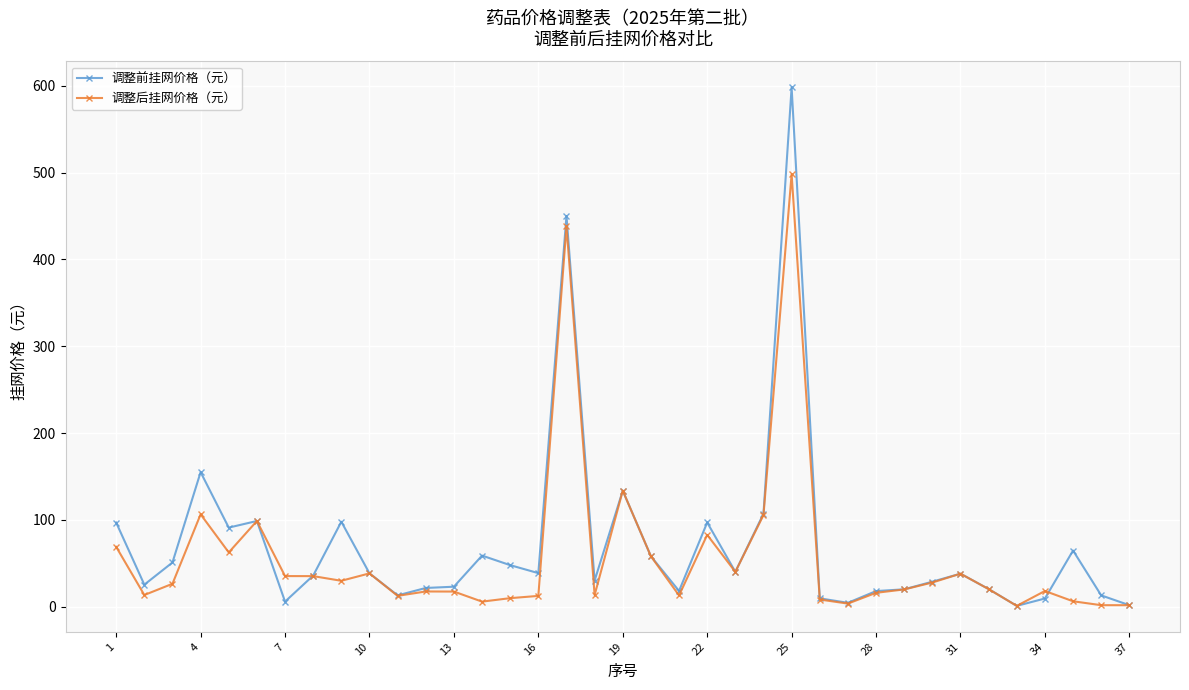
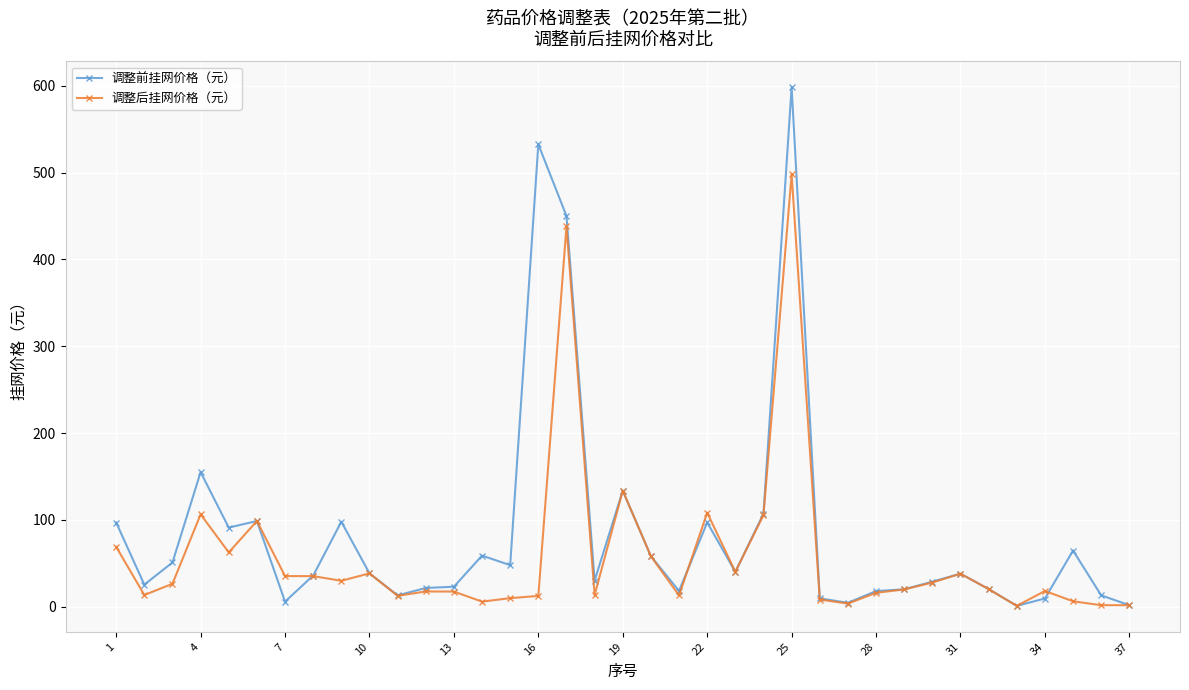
  {
    "调整前挂网价格（元）": {
      "1": 100,
      "4": 160,
      "7": 10,
      "13": 20,
-     "16": 40,
+     "16": 530,
      "22": 100,
      "25": 600,
      "34": 10
    },
    "调整后挂网价格（元）": {
      "1": 70,
      "4": 110,
      "7": 40,
      "13": 20,
      "16": 10,
-     "22": 80,
+     "22": 110,
      "25": 500,
      "34": 20
    }
  }
